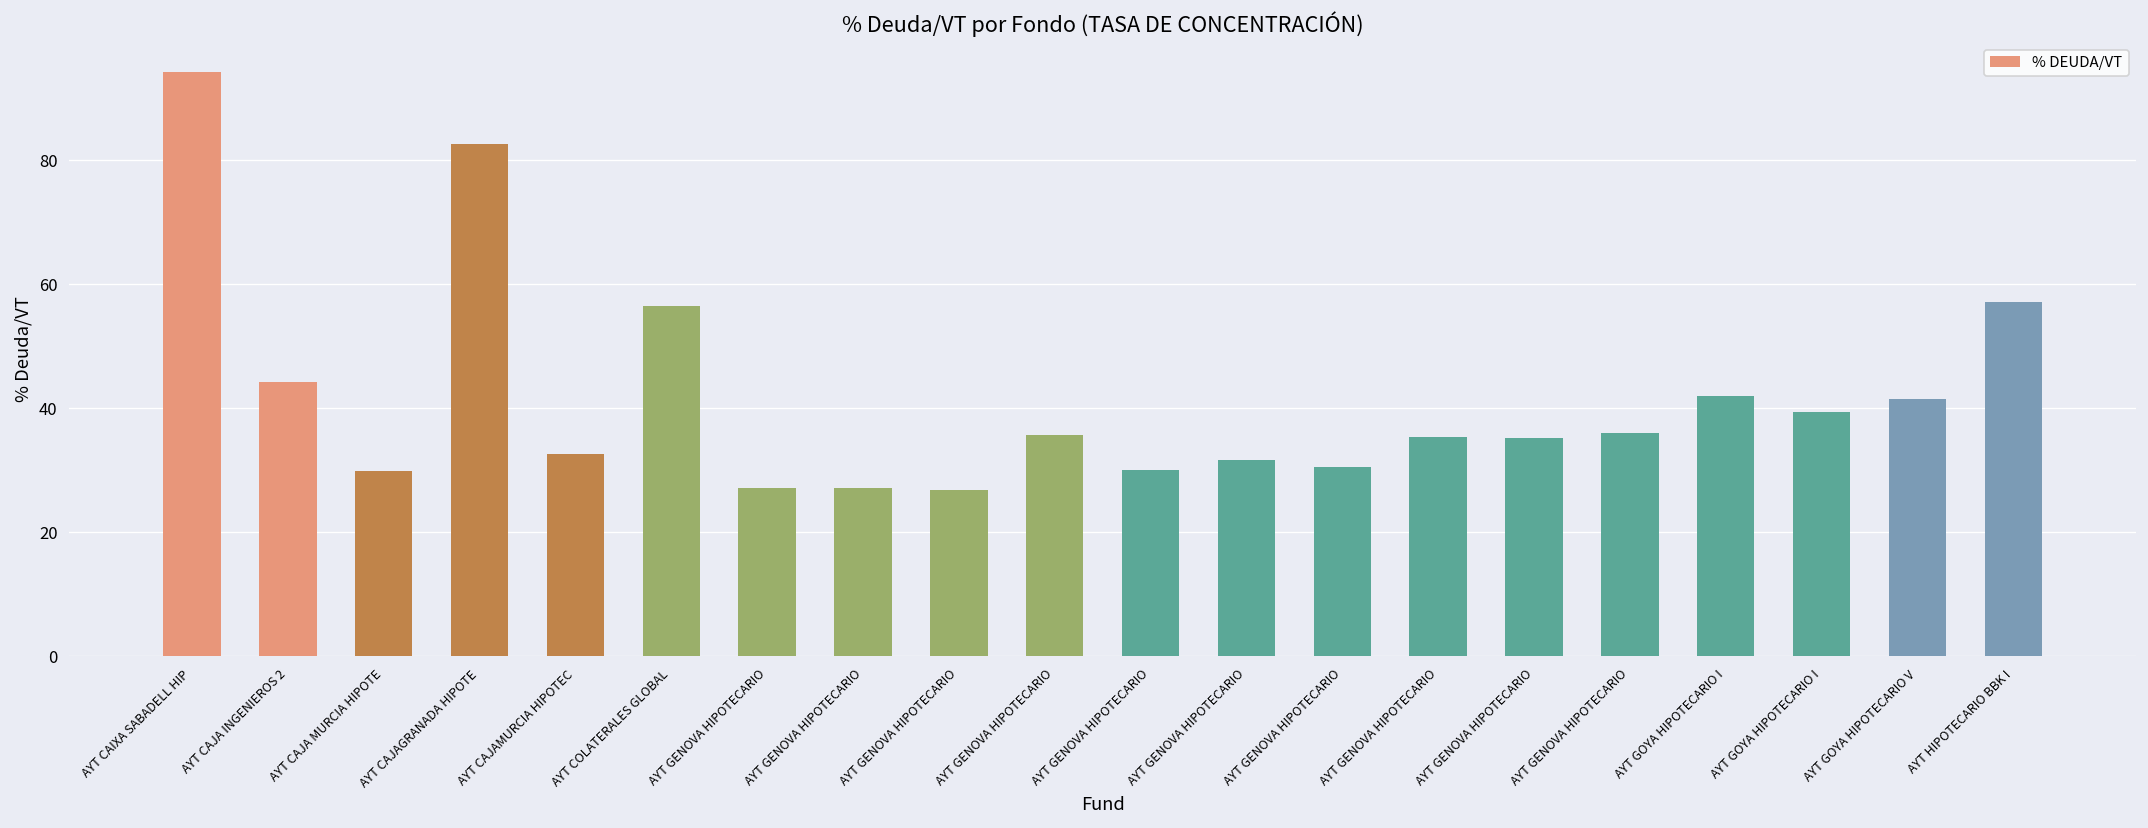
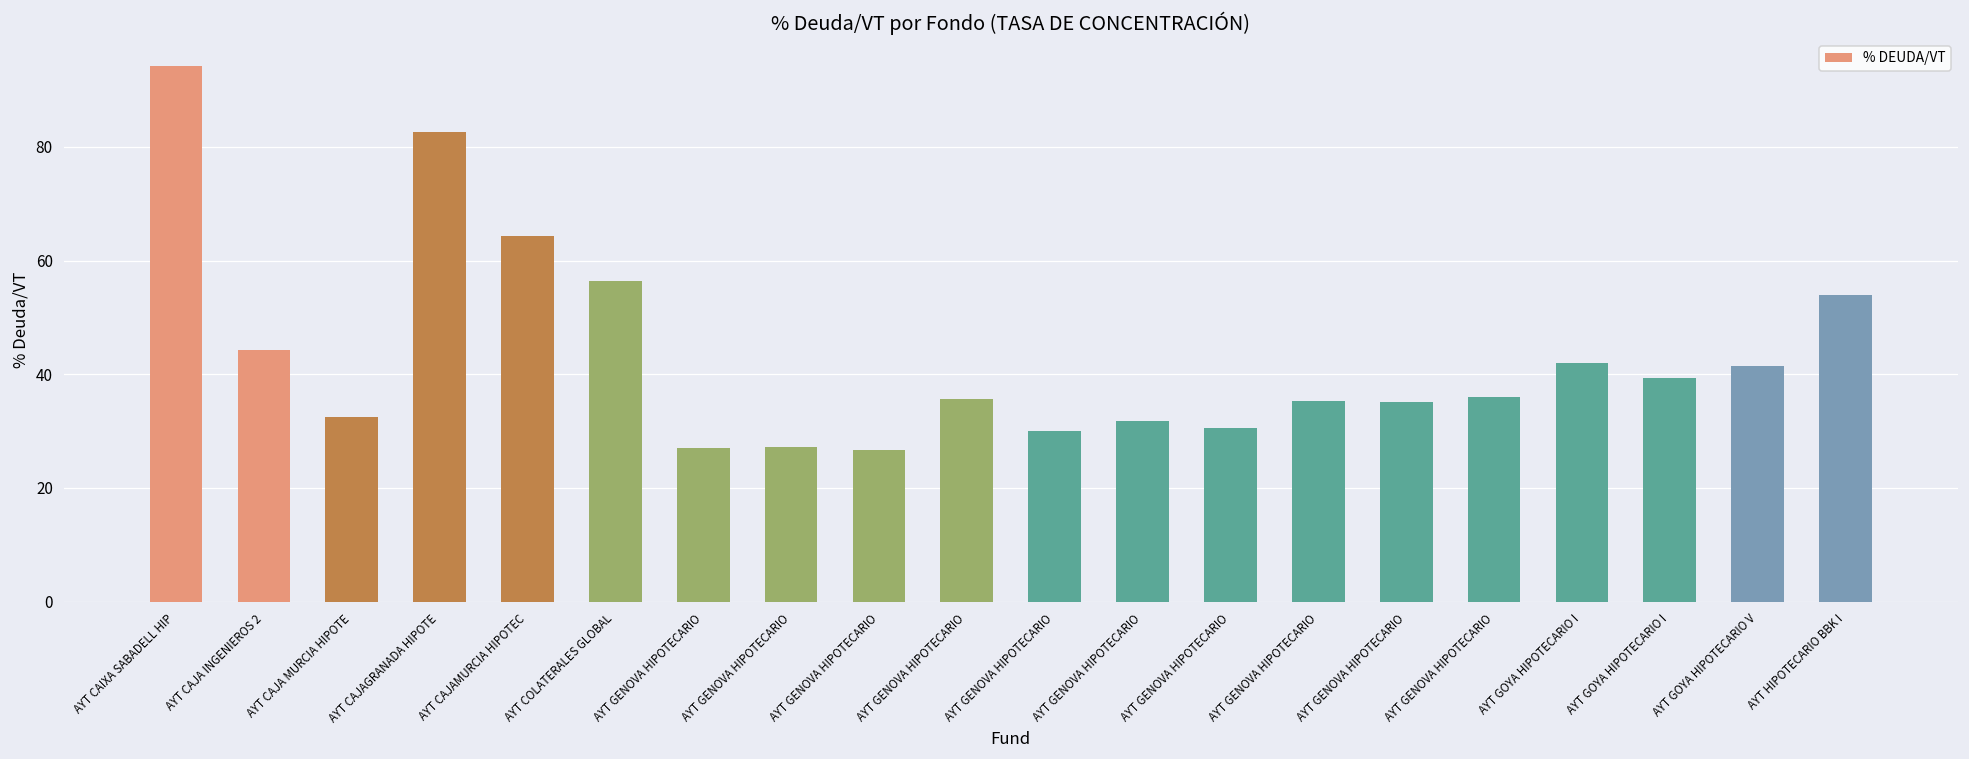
  {
    "AYT CAIXA SABADELL HIP": 94,
    "AYT CAJA INGENIEROS 2": 44,
-   "AYT CAJA MURCIA HIPOTE": 30,
+   "AYT CAJA MURCIA HIPOTE": 32,
    "AYT CAJAGRANADA HIPOTE": 83,
-   "AYT CAJAMURCIA HIPOTEC": 33,
+   "AYT CAJAMURCIA HIPOTEC": 64,
    "AYT COLATERALES GLOBAL": 56,
    "AYT GOYA HIPOTECARIO V": 42,
-   "AYT HIPOTECARIO BBK I": 57
+   "AYT HIPOTECARIO BBK I": 54
  }
